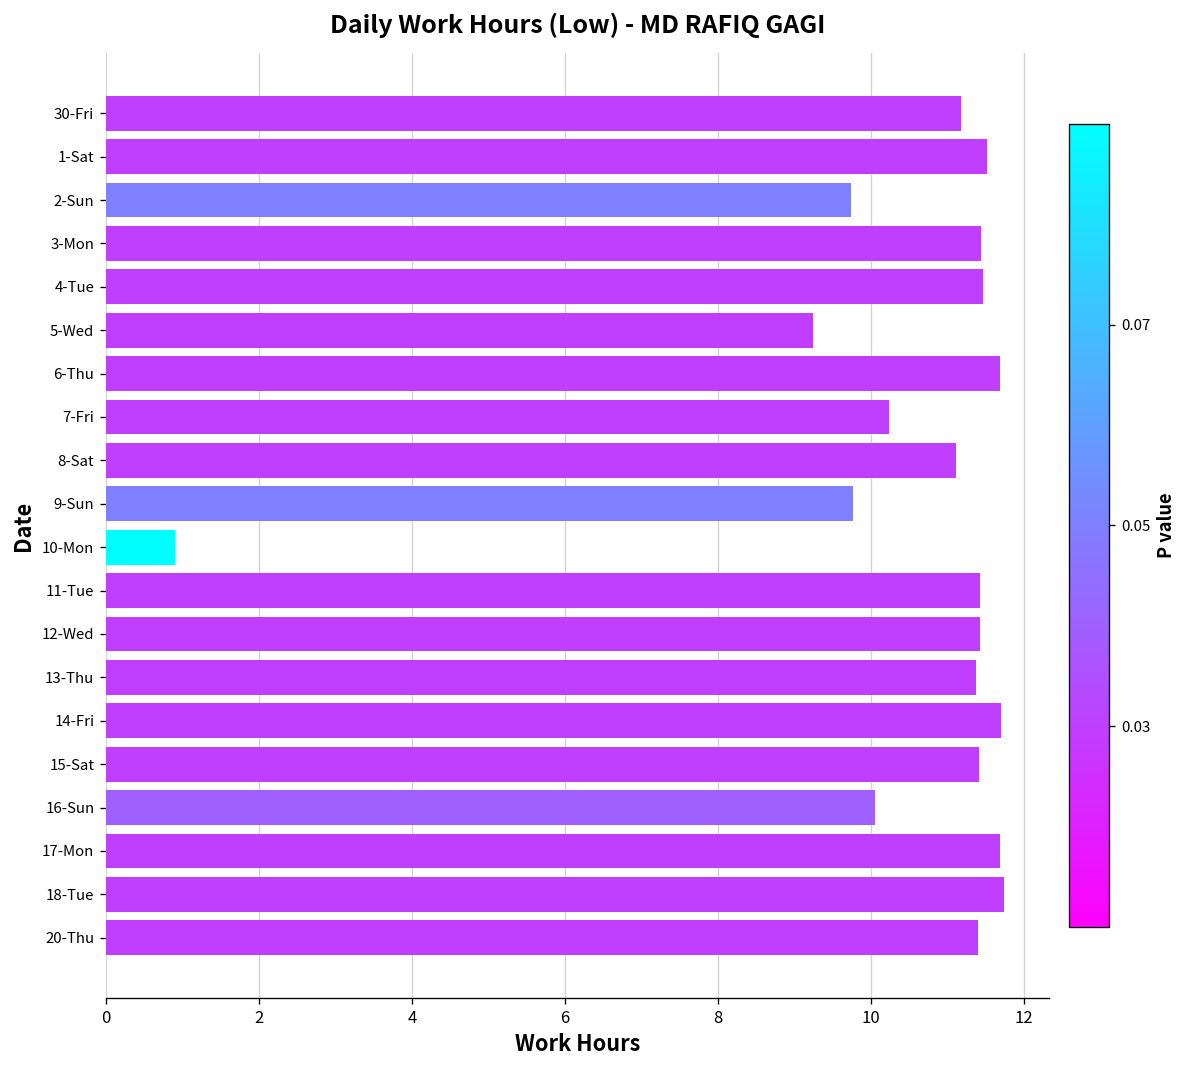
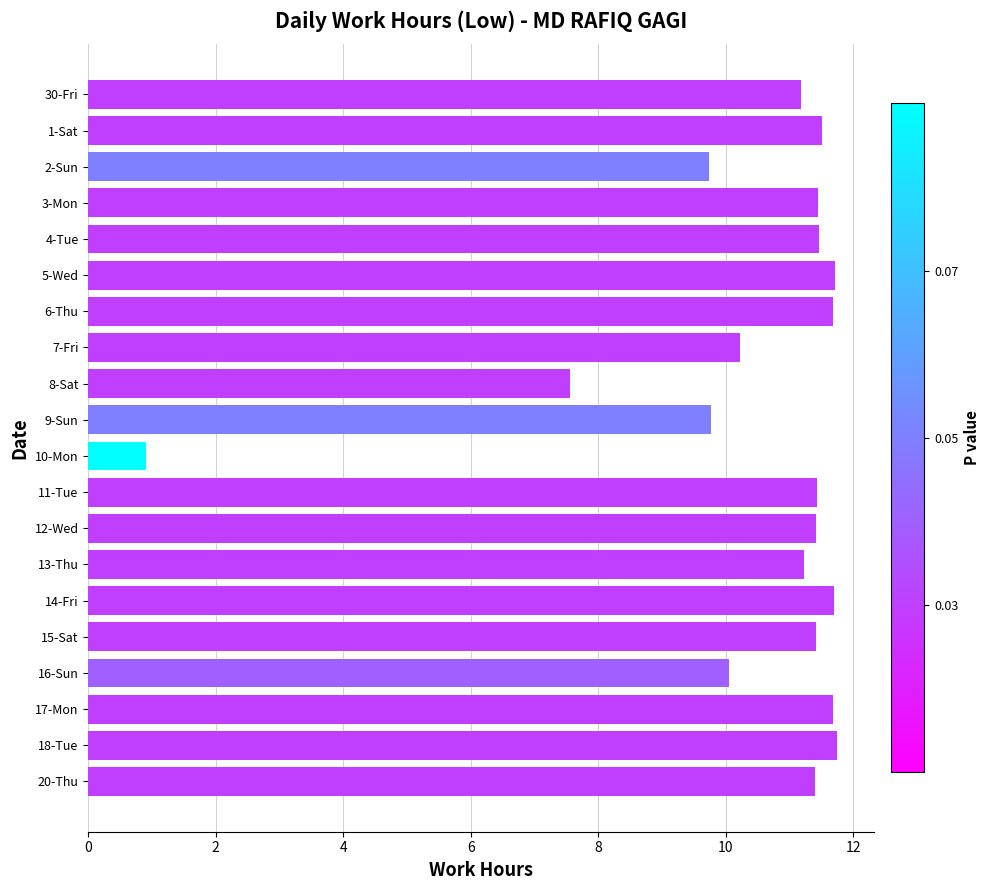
  {
    "30-Fri": 11.2,
    "1-Sat": 11.5,
    "2-Sun": 9.7,
    "3-Mon": 11.4,
    "4-Tue": 11.5,
-   "5-Wed": 9.2,
+   "5-Wed": 11.7,
    "6-Thu": 11.7,
    "7-Fri": 10.2,
-   "8-Sat": 11.1,
+   "8-Sat": 7.6,
    "9-Sun": 9.8,
    "10-Mon": 0.9,
    "11-Tue": 11.4,
    "12-Wed": 11.4,
-   "13-Thu": 11.4,
+   "13-Thu": 11.2,
    "14-Fri": 11.7,
    "15-Sat": 11.4,
    "16-Sun": 10.1,
    "17-Mon": 11.7,
    "18-Tue": 11.7,
    "20-Thu": 11.4
  }
